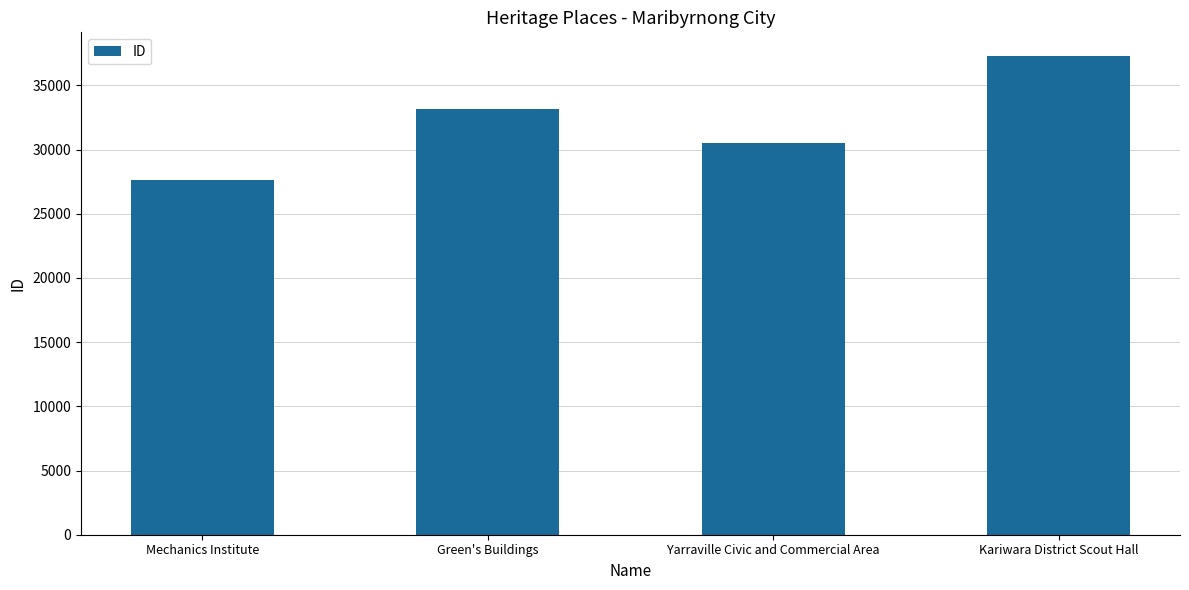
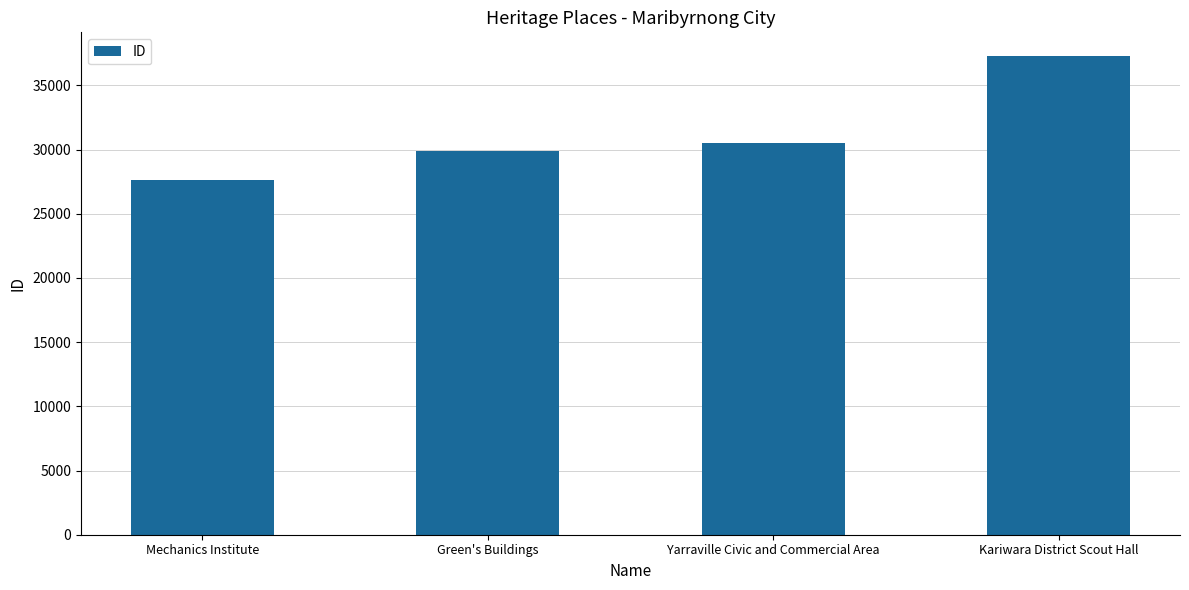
  {
    "Mechanics Institute": 27700,
-   "Green's Buildings": 33200,
+   "Green's Buildings": 29900,
    "Yarraville Civic and Commercial Area": 30500,
    "Kariwara District Scout Hall": 37300
  }
